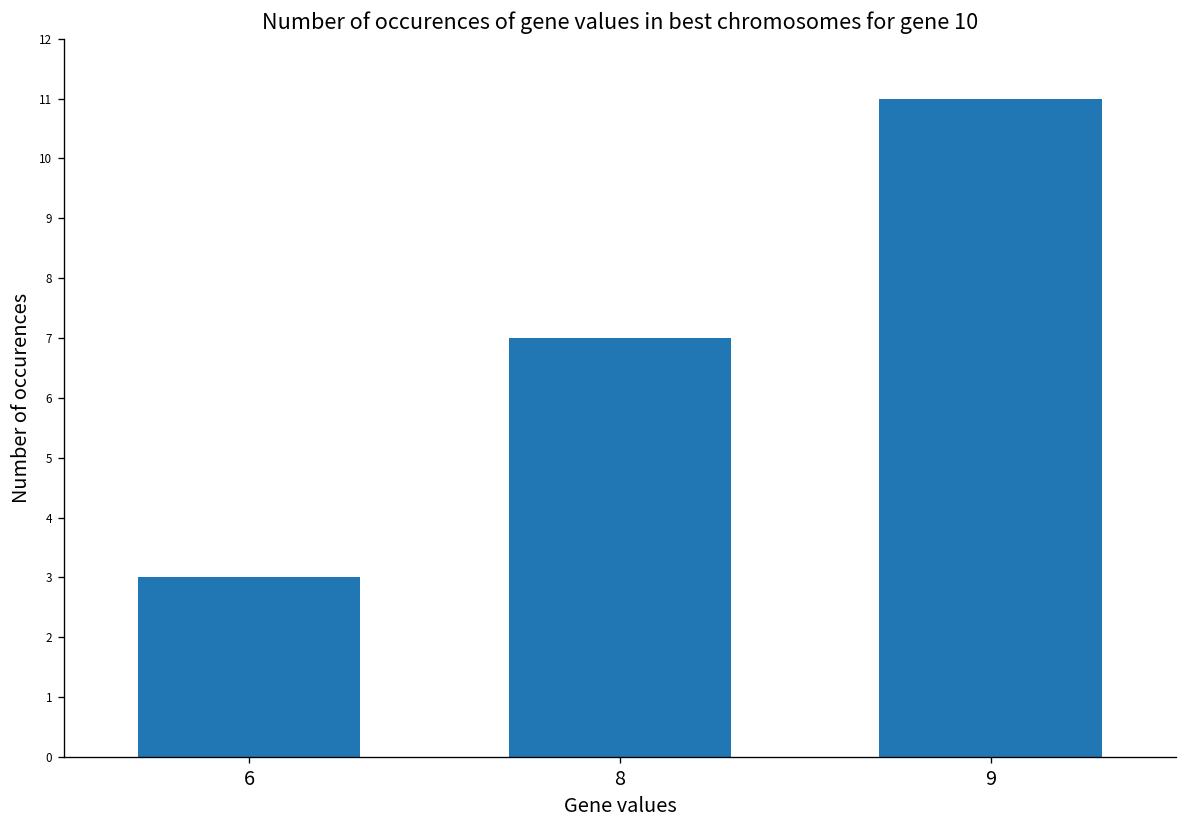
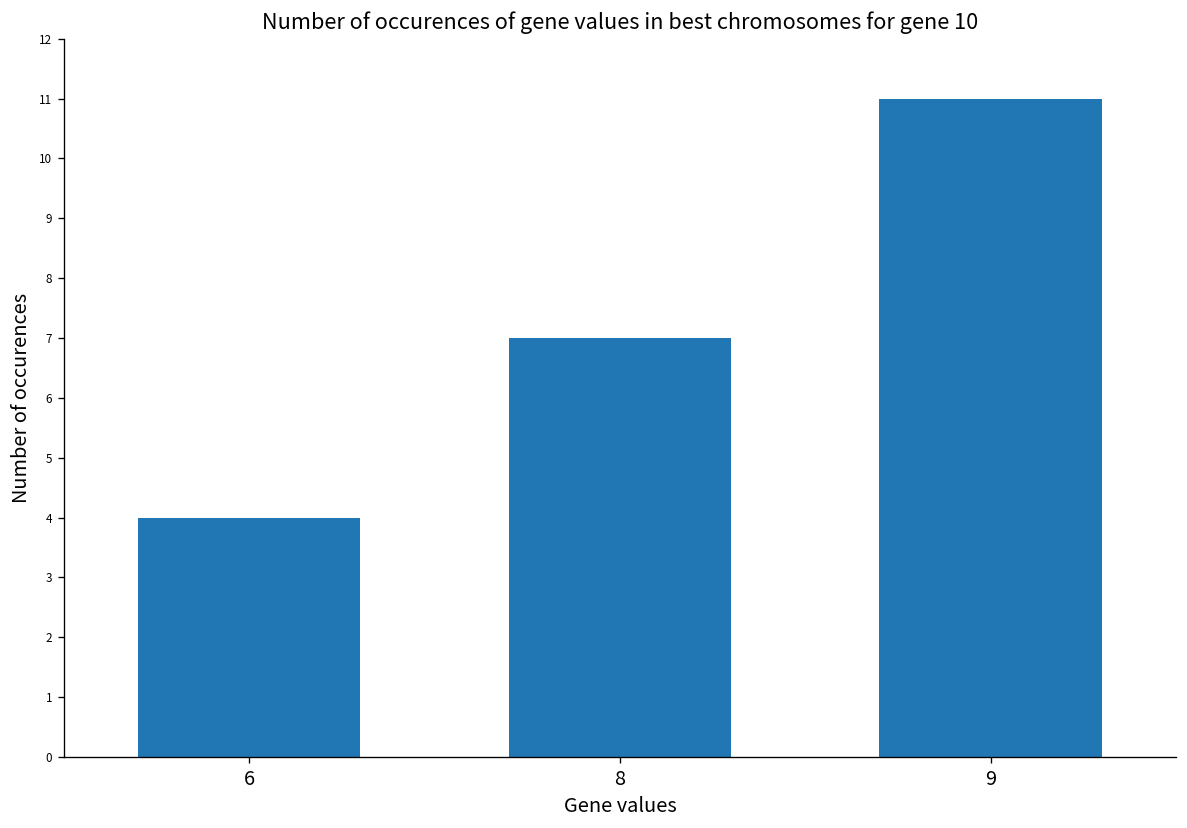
  {
-   "6": 3,
+   "6": 4,
    "8": 7,
    "9": 11
  }
